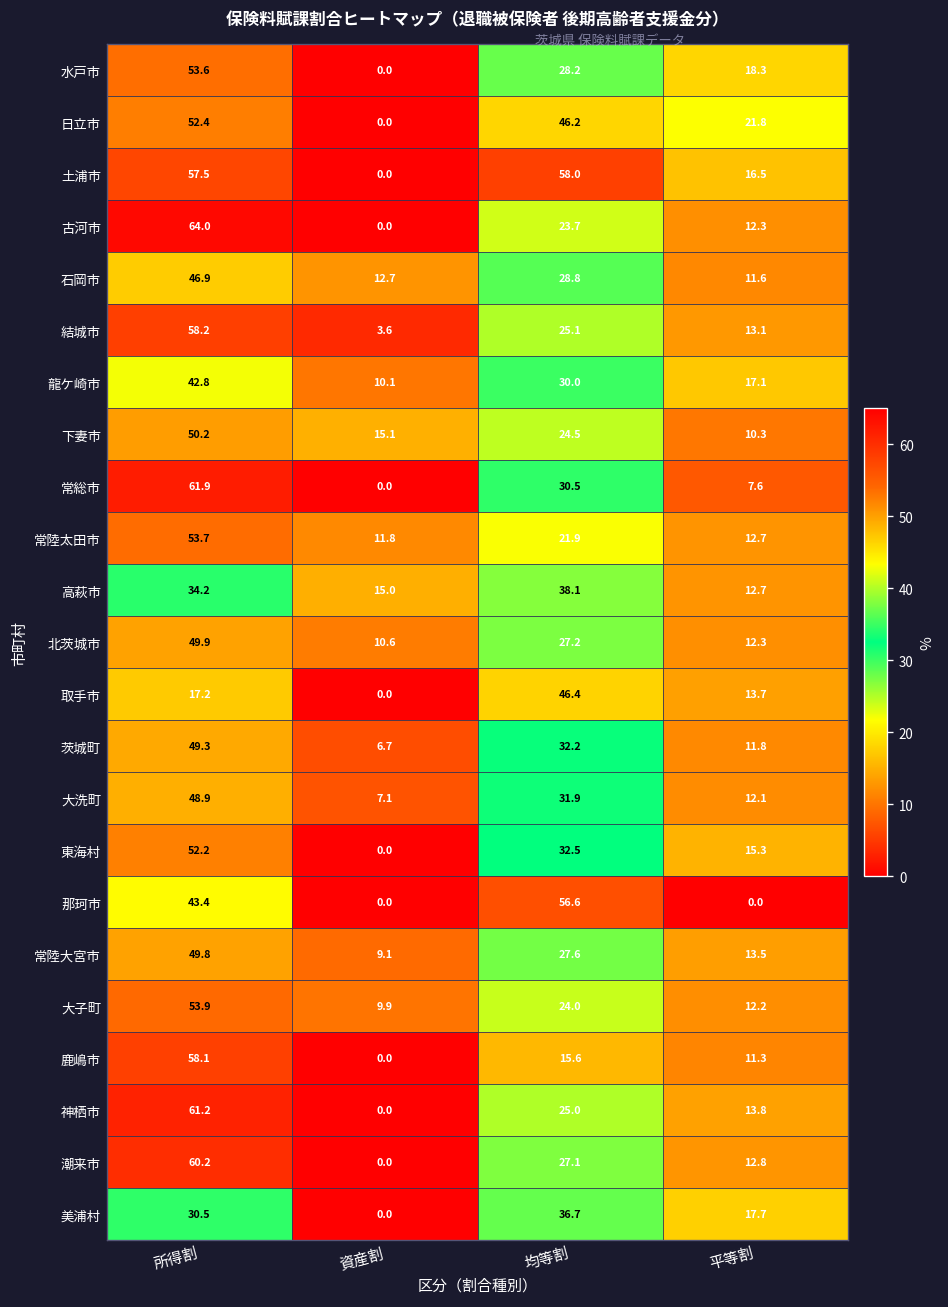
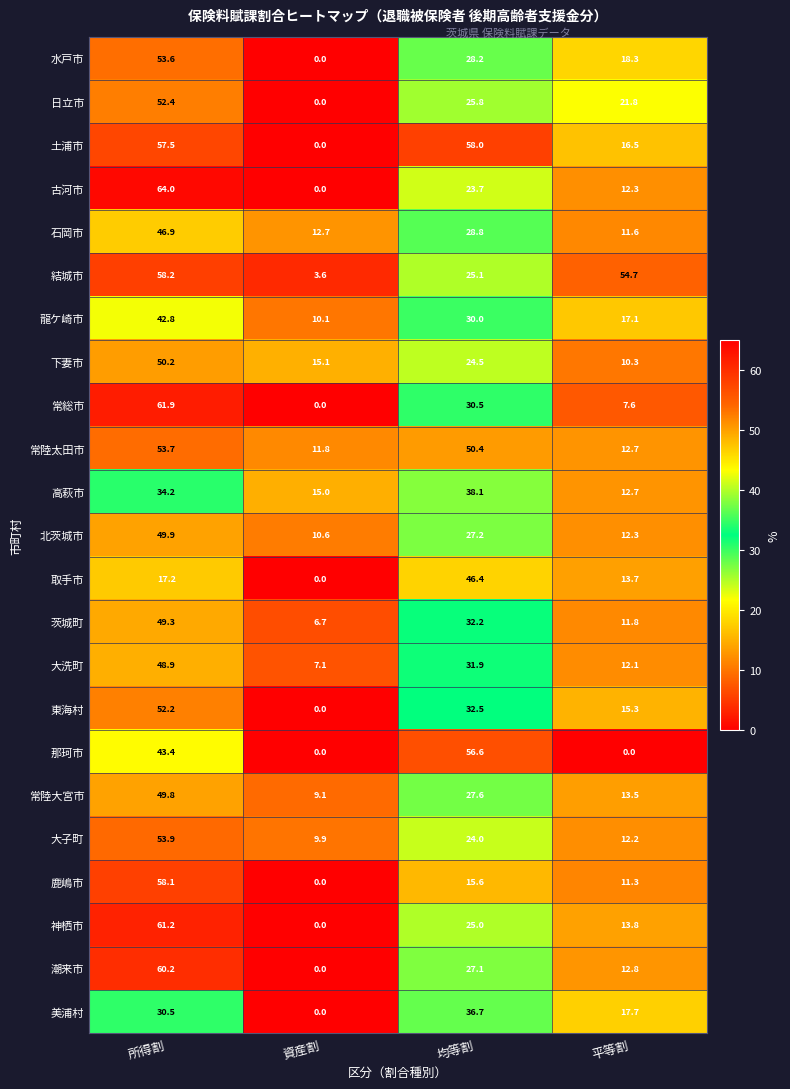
  {
    "水戸市": {
      "所得割": 53.6,
      "資産割": 0.0,
      "均等割": 28.2,
      "平等割": 18.3
    },
    "日立市": {
      "所得割": 52.4,
      "資産割": 0.0,
-     "均等割": 46.2,
+     "均等割": 25.8,
      "平等割": 21.8
    },
    "土浦市": {
      "所得割": 57.5,
      "資産割": 0.0,
      "均等割": 58.0,
      "平等割": 16.5
    },
    "古河市": {
      "所得割": 64.0,
      "資産割": 0.0,
      "均等割": 23.7,
      "平等割": 12.3
    },
    "石岡市": {
      "所得割": 46.9,
      "資産割": 12.7,
      "均等割": 28.8,
      "平等割": 11.6
    },
    "結城市": {
      "所得割": 58.2,
      "資産割": 3.6,
      "均等割": 25.1,
-     "平等割": 13.1
+     "平等割": 54.7
    },
    "龍ケ崎市": {
      "所得割": 42.8,
      "資産割": 10.1,
      "均等割": 30.0,
      "平等割": 17.1
    },
    "下妻市": {
      "所得割": 50.2,
      "資産割": 15.1,
      "均等割": 24.5,
      "平等割": 10.3
    },
    "常総市": {
      "所得割": 61.9,
      "資産割": 0.0,
      "均等割": 30.5,
      "平等割": 7.6
    },
    "常陸太田市": {
      "所得割": 53.7,
      "資産割": 11.8,
-     "均等割": 21.9,
+     "均等割": 50.4,
      "平等割": 12.7
    },
    "高萩市": {
      "所得割": 34.2,
      "資産割": 15.0,
      "均等割": 38.1,
      "平等割": 12.7
    },
    "北茨城市": {
      "所得割": 49.9,
      "資産割": 10.6,
      "均等割": 27.2,
      "平等割": 12.3
    },
    "取手市": {
      "所得割": 17.2,
      "資産割": 0.0,
      "均等割": 46.4,
      "平等割": 13.7
    },
    "茨城町": {
      "所得割": 49.3,
      "資産割": 6.7,
      "均等割": 32.2,
      "平等割": 11.8
    },
    "大洗町": {
      "所得割": 48.9,
      "資産割": 7.1,
      "均等割": 31.9,
      "平等割": 12.1
    },
    "東海村": {
      "所得割": 52.2,
      "資産割": 0.0,
      "均等割": 32.5,
      "平等割": 15.3
    },
    "那珂市": {
      "所得割": 43.4,
      "資産割": 0.0,
      "均等割": 56.6,
      "平等割": 0.0
    },
    "常陸大宮市": {
      "所得割": 49.8,
      "資産割": 9.1,
      "均等割": 27.6,
      "平等割": 13.5
    },
    "大子町": {
      "所得割": 53.9,
      "資産割": 9.9,
      "均等割": 24.0,
      "平等割": 12.2
    },
    "鹿嶋市": {
      "所得割": 58.1,
      "資産割": 0.0,
      "均等割": 15.6,
      "平等割": 11.3
    },
    "神栖市": {
      "所得割": 61.2,
      "資産割": 0.0,
      "均等割": 25.0,
      "平等割": 13.8
    },
    "潮来市": {
      "所得割": 60.2,
      "資産割": 0.0,
      "均等割": 27.1,
      "平等割": 12.8
    },
    "美浦村": {
      "所得割": 30.5,
      "資産割": 0.0,
      "均等割": 36.7,
      "平等割": 17.7
    }
  }
